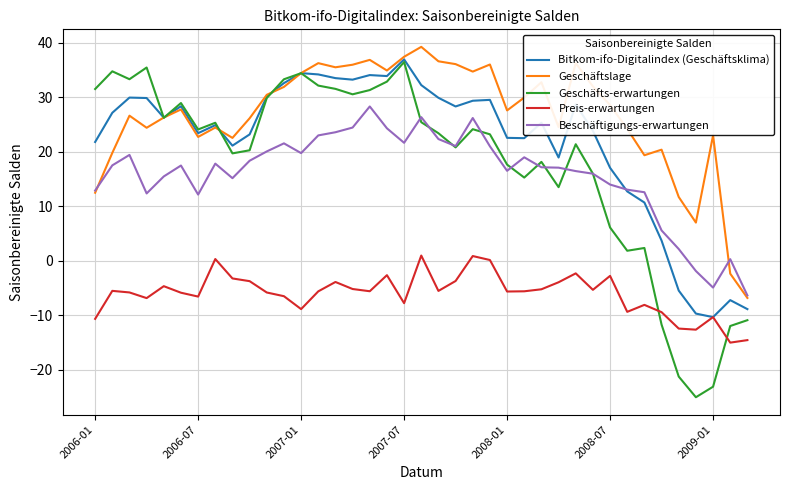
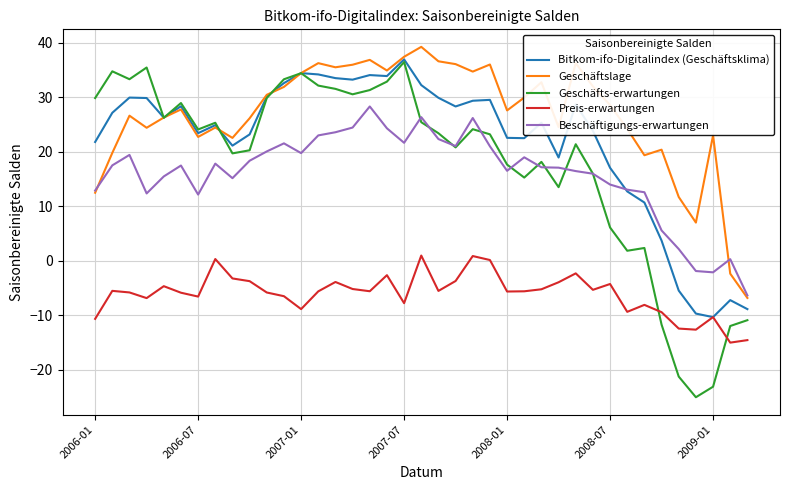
  {
    "Bitkom-ifo-Digitalindex (Geschäftsklima)": {
      "2006-01": 22,
      "2006-07": 23,
      "2007-07": 37,
      "2008-01": 23,
      "2008-07": 17
    },
    "Geschäftslage": {
      "2006-07": 23,
      "2007-07": 37,
      "2008-01": 28,
      "2009-01": 23
    },
    "Geschäfts-erwartungen": {
-     "2006-01": 32,
+     "2006-01": 30,
      "2006-07": 24,
      "2007-07": 36,
      "2008-01": 18,
      "2008-07": 6,
      "2009-01": -23
    },
    "Preis-erwartungen": {
      "2006-01": -11,
      "2006-07": -7,
      "2007-01": -9,
      "2007-07": -8,
      "2008-01": -6,
-     "2008-07": -3
+     "2008-07": -4
    },
    "Beschäftigungs-erwartungen": {
      "2006-07": 12,
      "2007-01": 20,
      "2007-07": 22,
      "2008-01": 17,
      "2008-07": 14,
-     "2009-01": -5
+     "2009-01": -2
    }
  }
